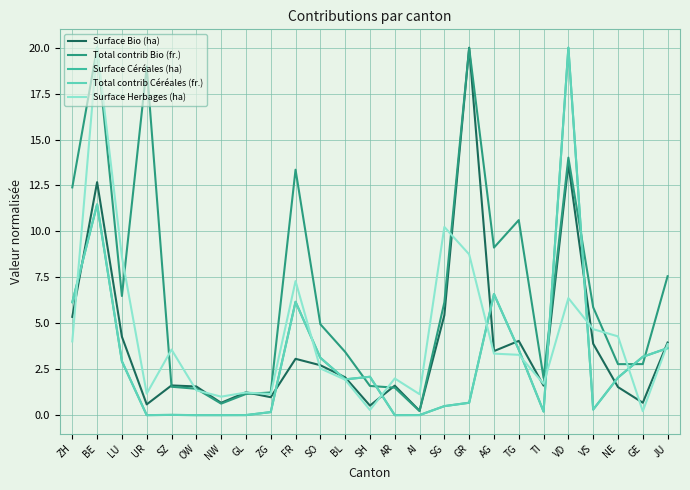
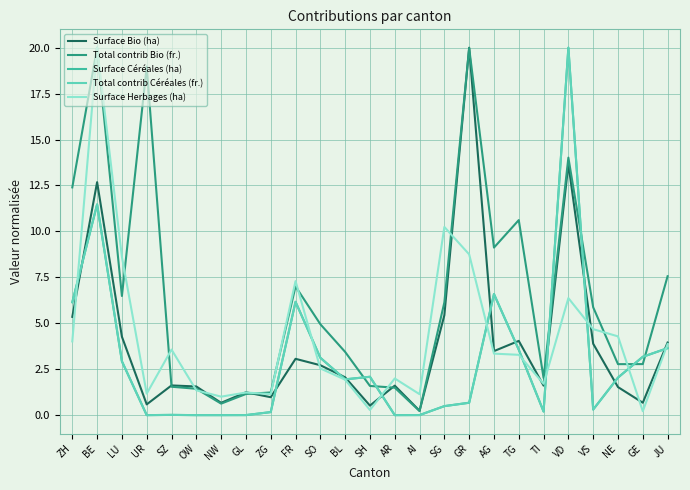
  {
    "Surface Bio (ha)": {
      "ZH": 5.4,
      "BE": 12.7,
      "LU": 4.3,
      "UR": 0.6,
      "ZG": 1.0,
      "FR": 3.1,
      "SO": 2.7,
      "SH": 0.5,
      "SG": 5.4,
      "TG": 4.0,
      "VD": 13.7,
      "VS": 3.9,
      "NE": 1.5,
      "GE": 0.7
    },
    "Total contrib Bio (fr.)": {
      "ZH": 12.4,
      "LU": 6.5,
-     "FR": 13.4,
+     "FR": 7.0,
      "SO": 4.9,
      "BL": 3.4,
      "SH": 1.6,
      "SG": 6.1,
      "AG": 9.1,
      "TG": 10.6,
      "TI": 2.0,
      "VD": 14.0,
      "VS": 5.9,
      "NE": 2.8,
      "GE": 2.8,
      "JU": 7.6
    }
  }
